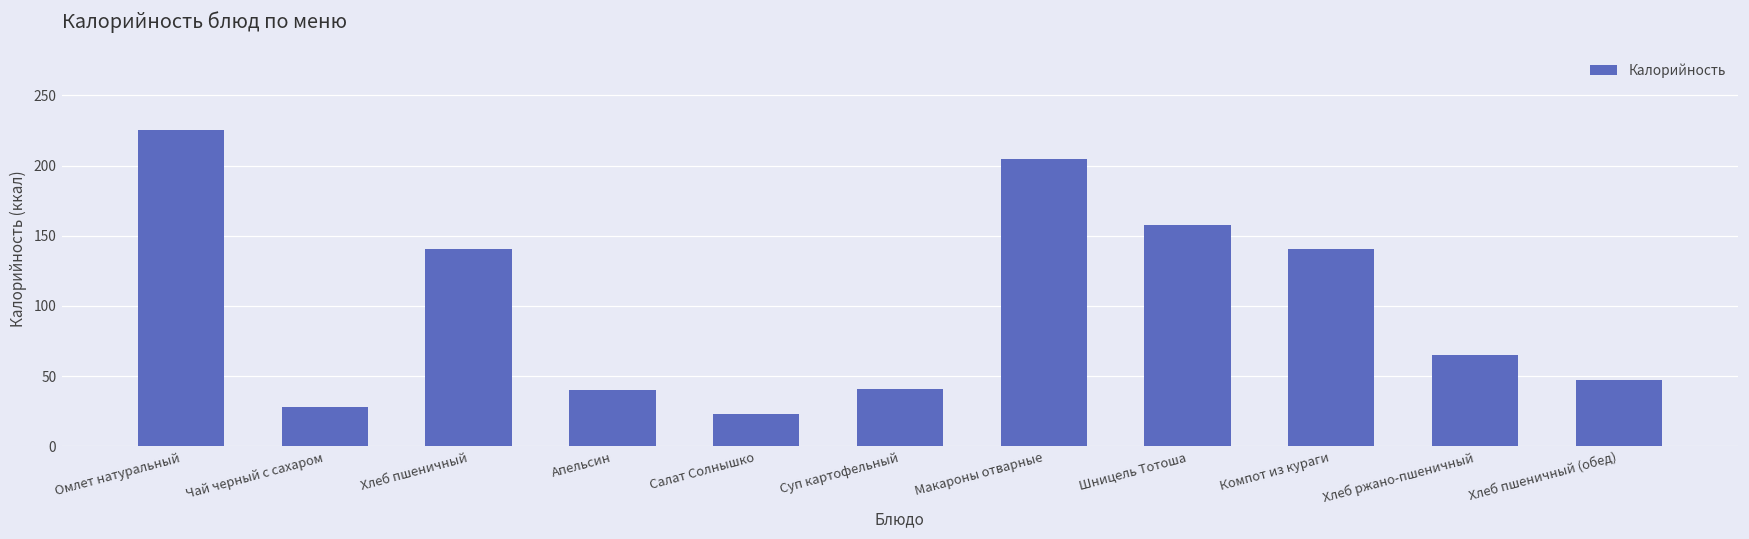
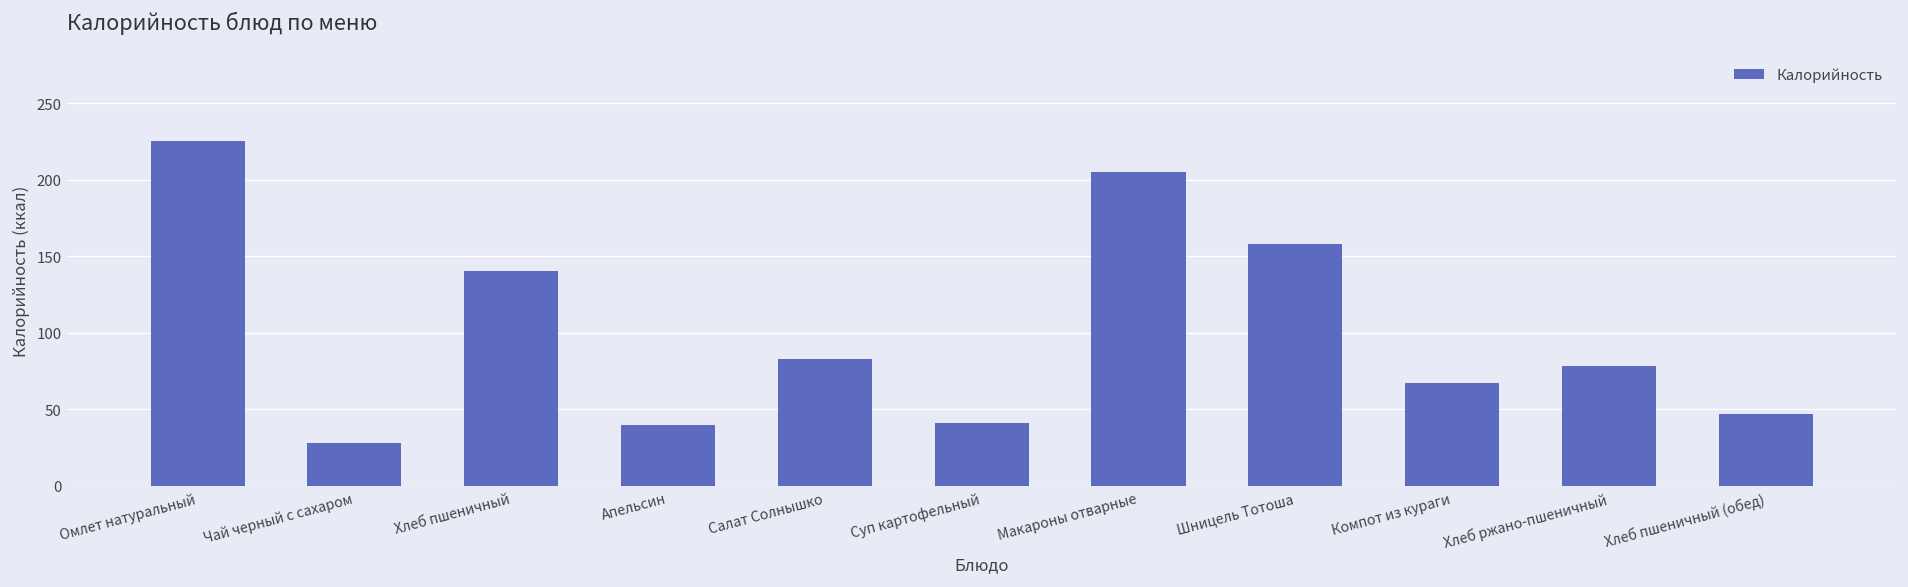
  {
    "Омлет натуральный": 226,
    "Чай черный с сахаром": 28,
    "Хлеб пшеничный": 141,
    "Апельсин": 40,
-   "Салат Солнышко": 23,
+   "Салат Солнышко": 83,
    "Суп картофельный": 41,
    "Макароны отварные": 205,
    "Шницель Тотоша": 158,
-   "Компот из кураги": 141,
-   "Хлеб ржано-пшеничный": 65,
+   "Компот из кураги": 67,
+   "Хлеб ржано-пшеничный": 78,
    "Хлеб пшеничный (обед)": 47
  }
